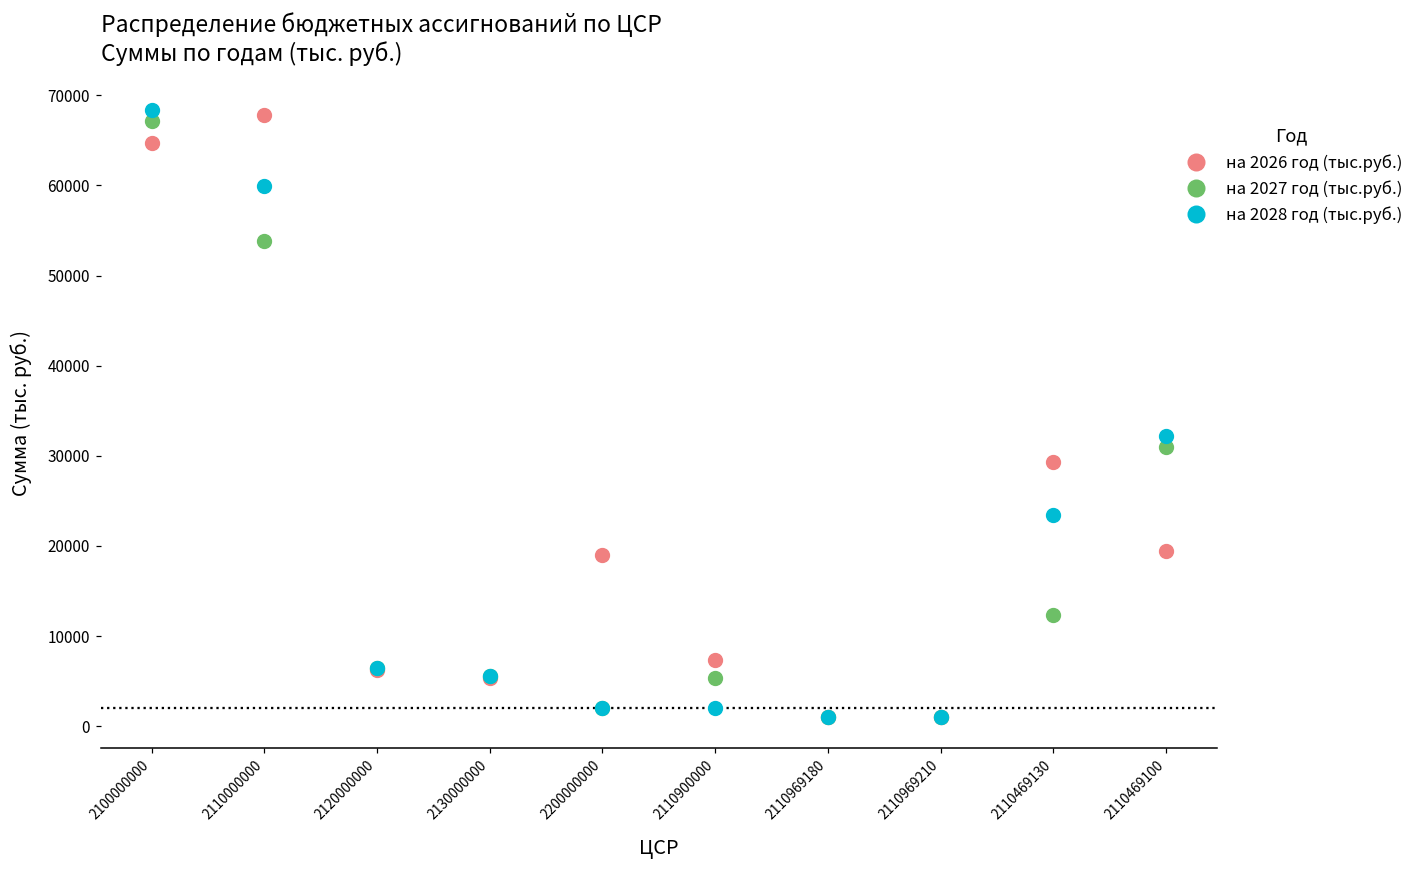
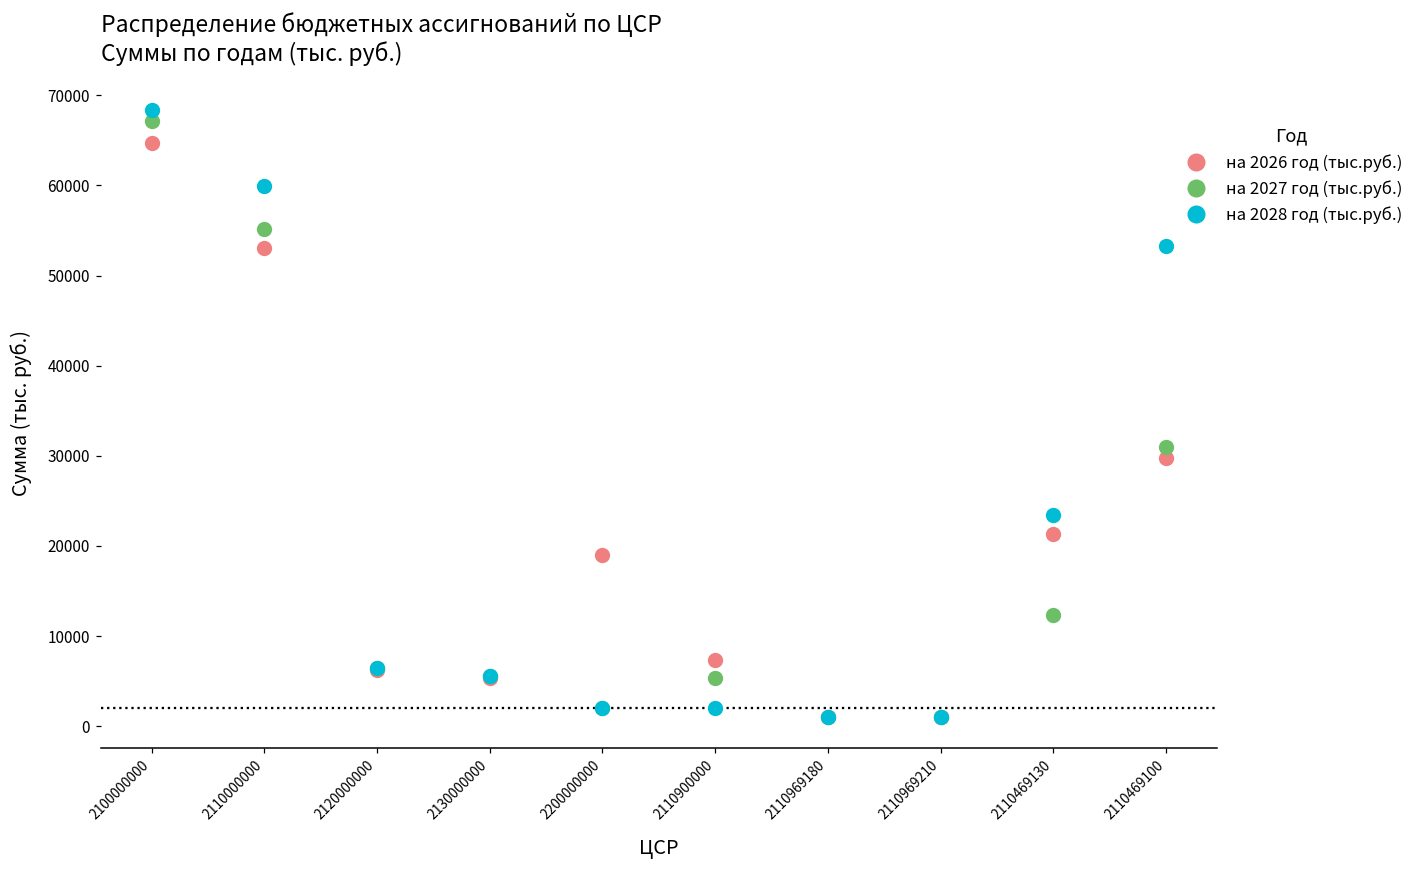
  {
    "на 2026 год (тыс.руб.)": {
      "2100000000": 65000,
-     "2110000000": 68000,
+     "2110000000": 53000,
      "2200000000": 19000,
      "2110900000": 7000,
-     "2110469130": 29000,
-     "2110469100": 19000
+     "2110469130": 21000,
+     "2110469100": 30000
    },
    "на 2027 год (тыс.руб.)": {
      "2100000000": 67000,
-     "2110000000": 54000,
+     "2110000000": 55000,
      "2110900000": 5000,
      "2110469130": 12000,
      "2110469100": 31000
    },
    "на 2028 год (тыс.руб.)": {
      "2100000000": 68000,
      "2110000000": 60000,
      "2110900000": 2000,
      "2110469130": 23000,
-     "2110469100": 32000
+     "2110469100": 53000
    }
  }
